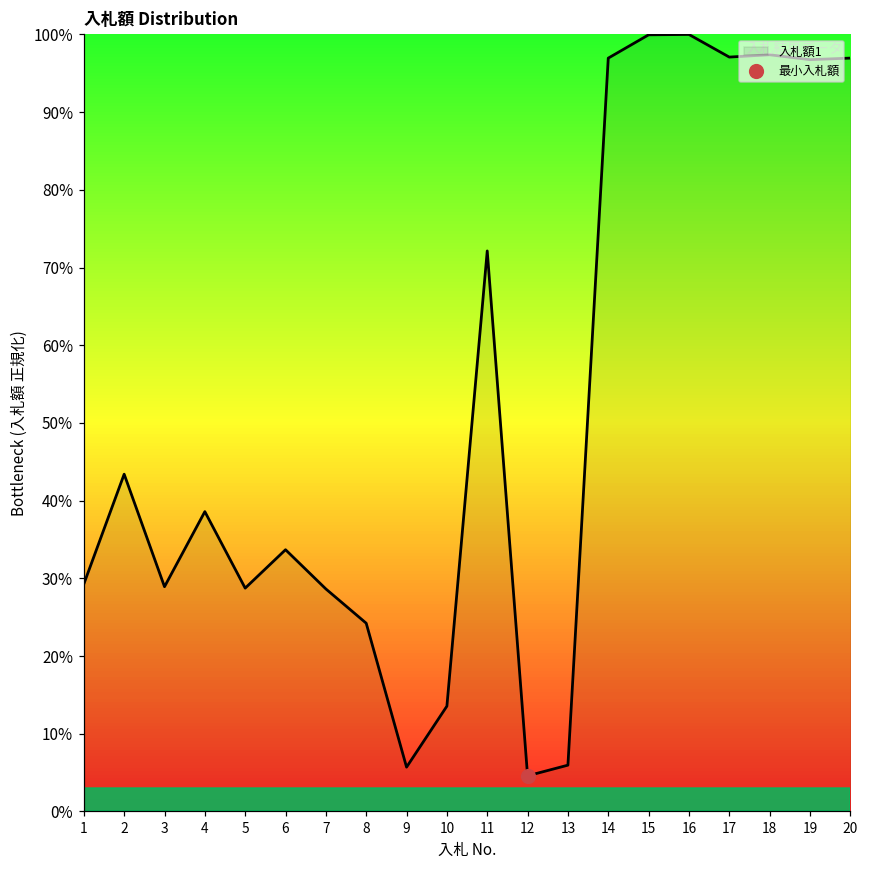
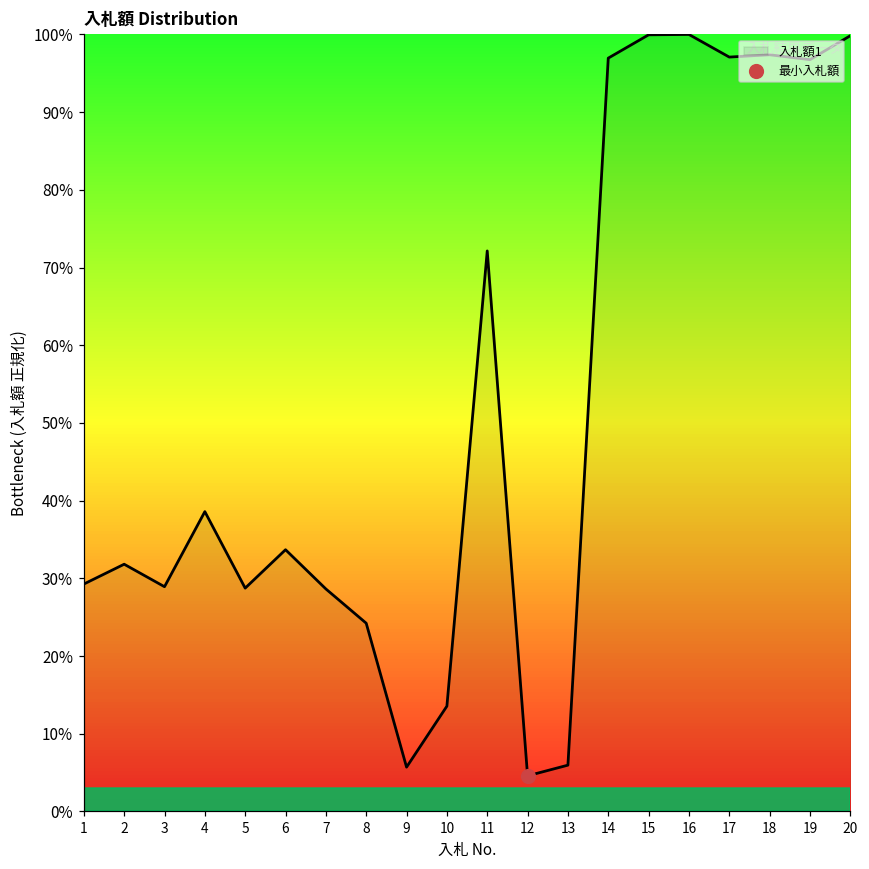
  {
    "入札額1": {
      "1": "29%",
-     "2": "43%",
+     "2": "32%",
      "3": "29%",
      "4": "39%",
      "5": "29%",
      "6": "34%",
      "7": "29%",
      "8": "24%",
      "9": "6%",
      "10": "14%",
      "11": "72%",
      "13": "6%",
      "14": "97%",
      "15": "100%",
      "16": "100%",
      "17": "97%",
-     "20": "97%"
+     "20": "100%"
    }
  }
